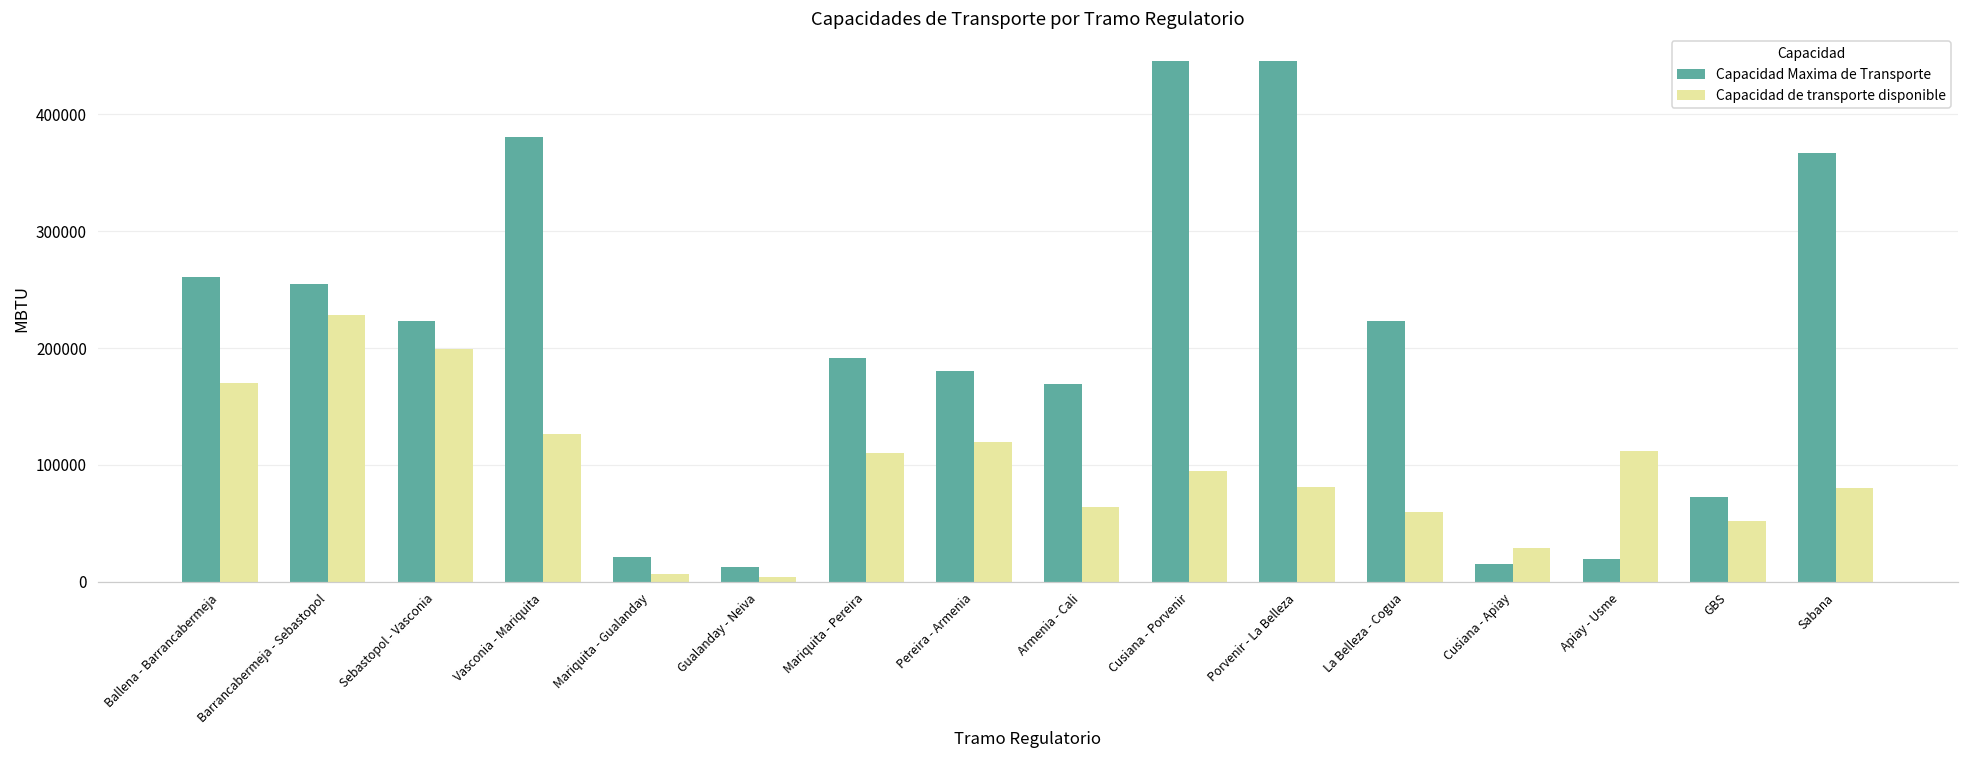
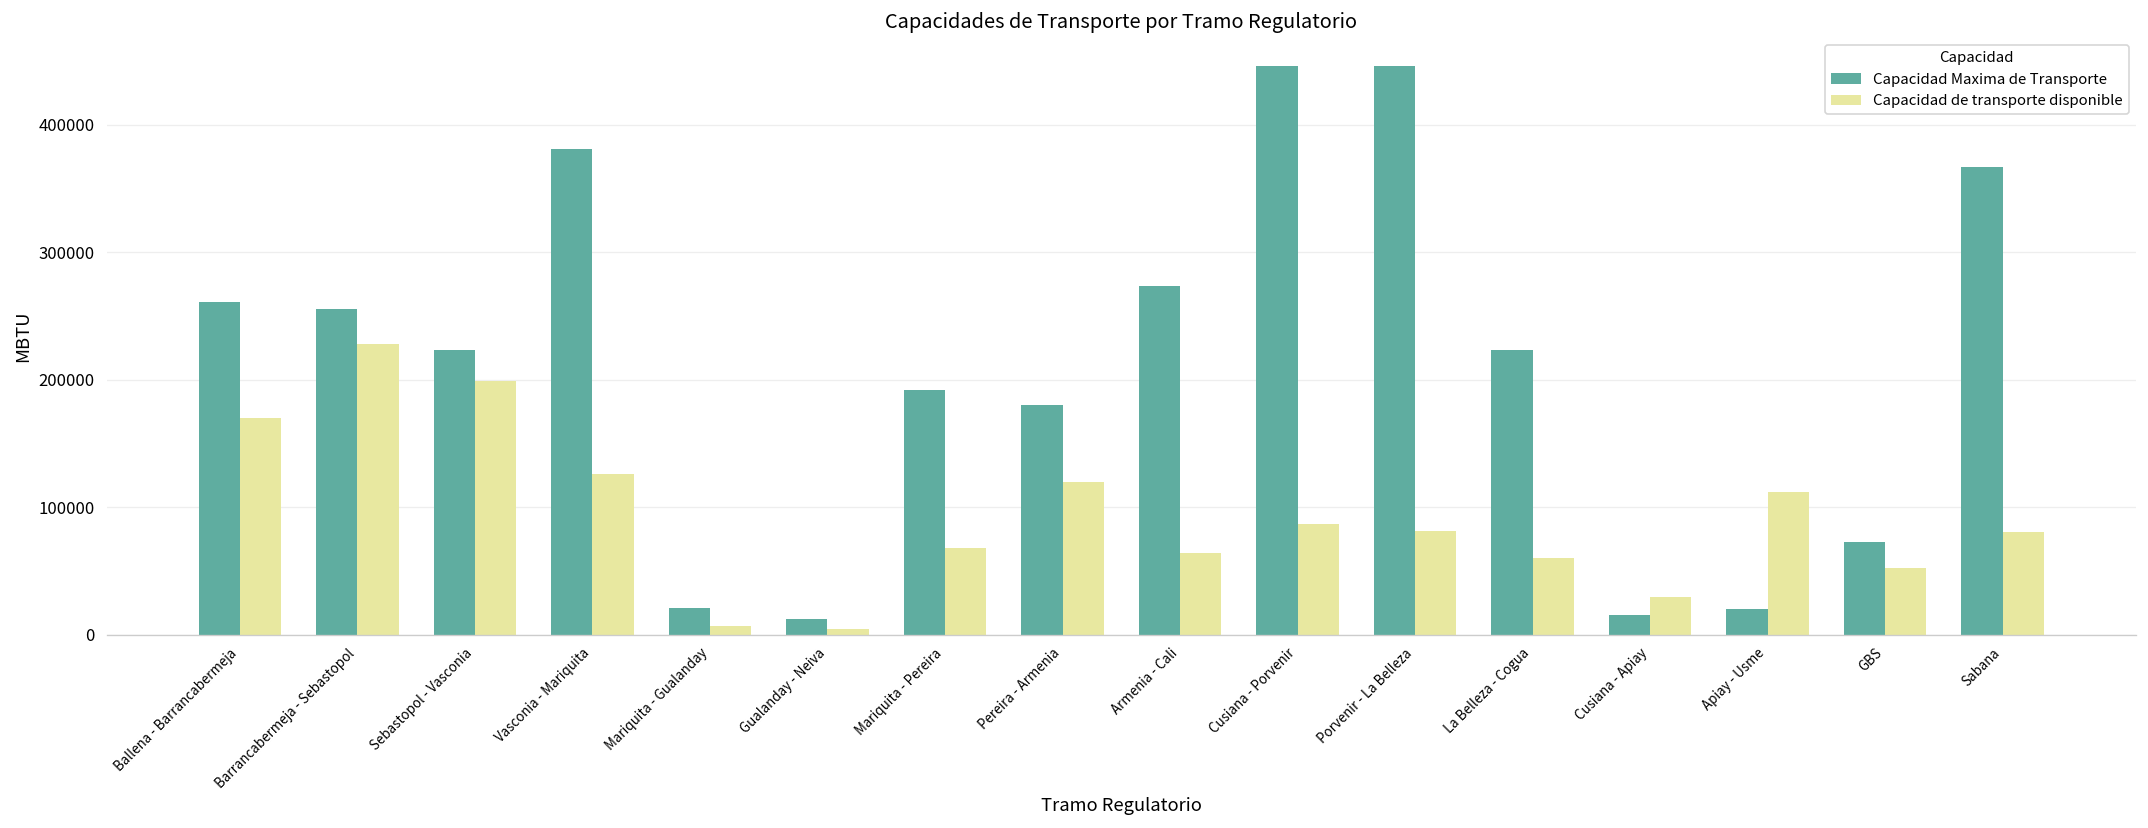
  {
    "Capacidad Maxima de Transporte": {
      "Ballena - Barrancabermeja": 261000,
      "Barrancabermeja - Sebastopol": 255000,
      "Sebastopol - Vasconia": 223000,
      "Vasconia - Mariquita": 381000,
      "Mariquita - Gualanday": 21000,
      "Gualanday - Neiva": 13000,
      "Mariquita - Pereira": 192000,
      "Pereira - Armenia": 180000,
-     "Armenia - Cali": 169000,
+     "Armenia - Cali": 273000,
      "Cusiana - Porvenir": 446000,
      "Porvenir - La Belleza": 446000,
      "La Belleza - Cogua": 223000,
      "Cusiana - Apiay": 15000,
      "Apiay - Usme": 20000,
      "GBS": 73000,
      "Sabana": 367000
    },
    "Capacidad de transporte disponible": {
      "Ballena - Barrancabermeja": 170000,
      "Barrancabermeja - Sebastopol": 228000,
      "Sebastopol - Vasconia": 199000,
      "Vasconia - Mariquita": 126000,
      "Mariquita - Gualanday": 7000,
      "Gualanday - Neiva": 4000,
-     "Mariquita - Pereira": 110000,
+     "Mariquita - Pereira": 68000,
      "Pereira - Armenia": 120000,
      "Armenia - Cali": 64000,
-     "Cusiana - Porvenir": 95000,
+     "Cusiana - Porvenir": 86000,
      "Porvenir - La Belleza": 81000,
      "La Belleza - Cogua": 60000,
      "Cusiana - Apiay": 29000,
      "Apiay - Usme": 111000,
      "GBS": 52000,
      "Sabana": 81000
    }
  }
